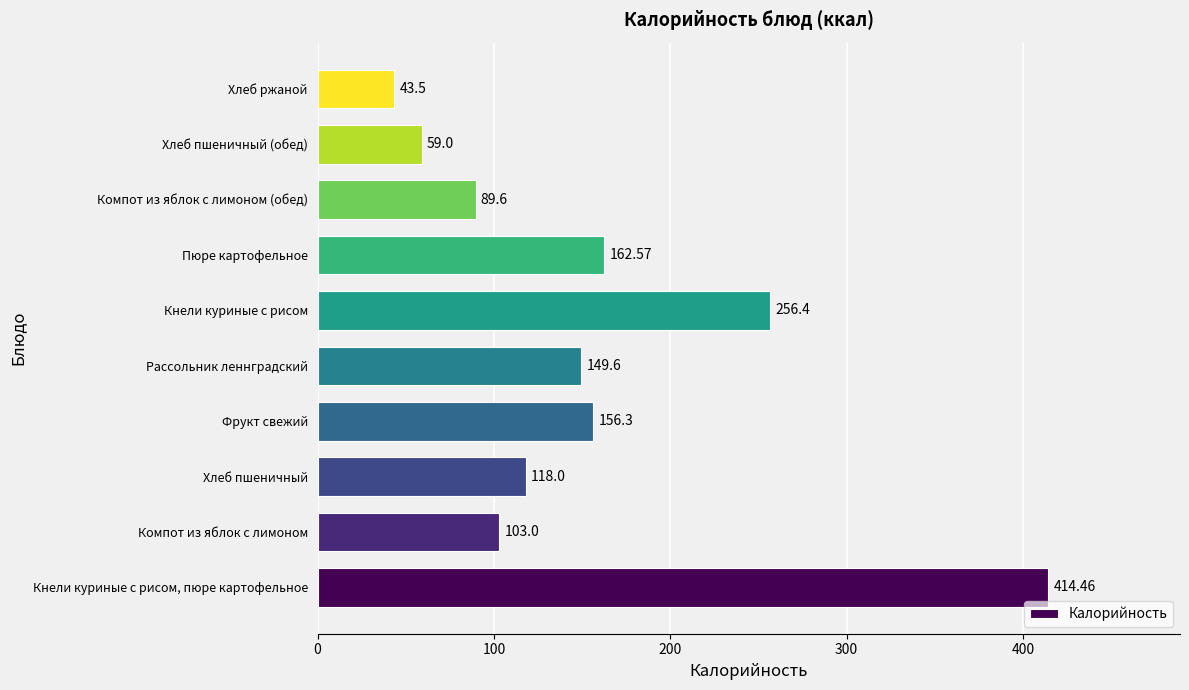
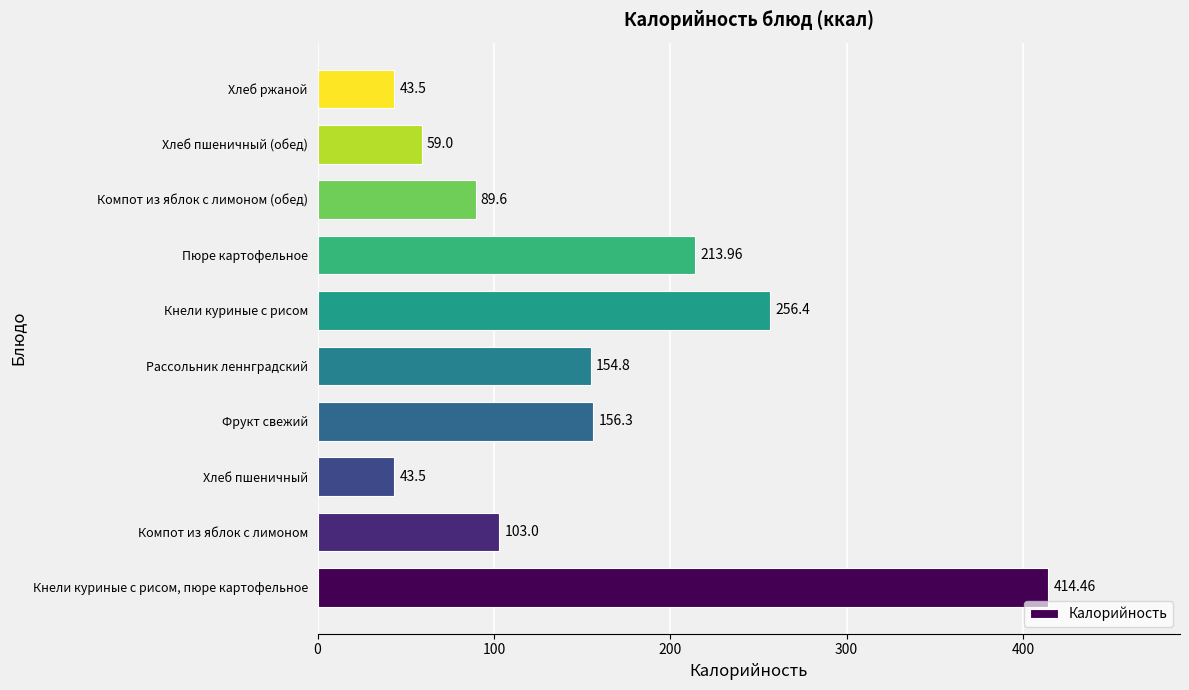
  {
    "Хлеб ржаной": 43.5,
    "Хлеб пшеничный (обед)": 59.0,
    "Компот из яблок с лимоном (обед)": 89.6,
-   "Пюре картофельное": 162.57,
+   "Пюре картофельное": 213.96,
    "Кнели куриные с рисом": 256.4,
-   "Рассольник леннградский": 149.6,
+   "Рассольник леннградский": 154.8,
    "Фрукт свежий": 156.3,
-   "Хлеб пшеничный": 118.0,
+   "Хлеб пшеничный": 43.5,
    "Компот из яблок с лимоном": 103.0,
    "Кнели куриные с рисом, пюре картофельное": 414.46
  }
